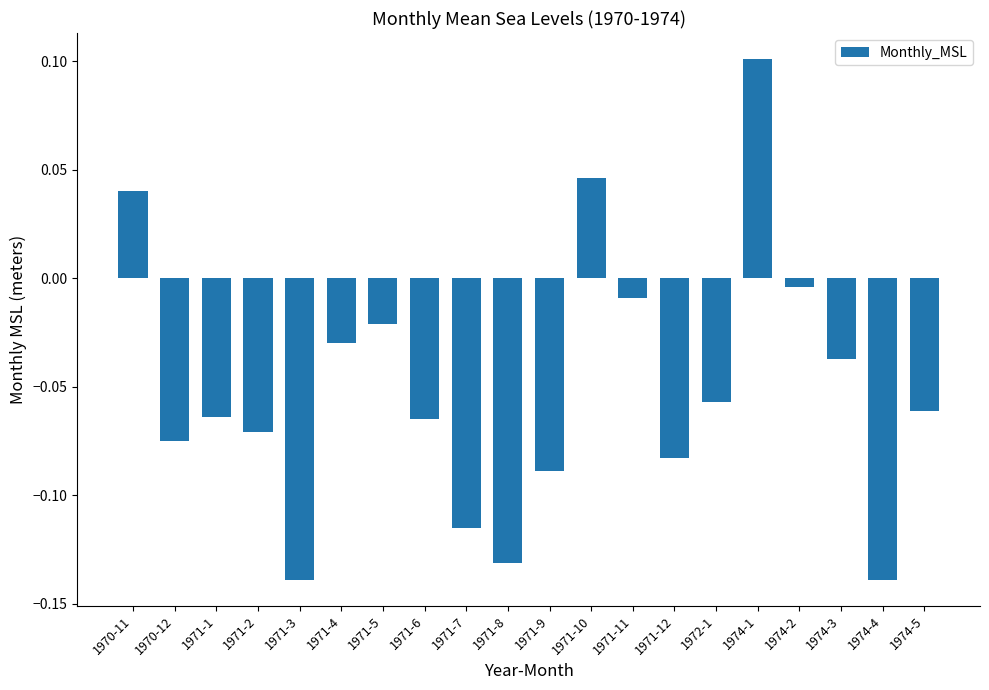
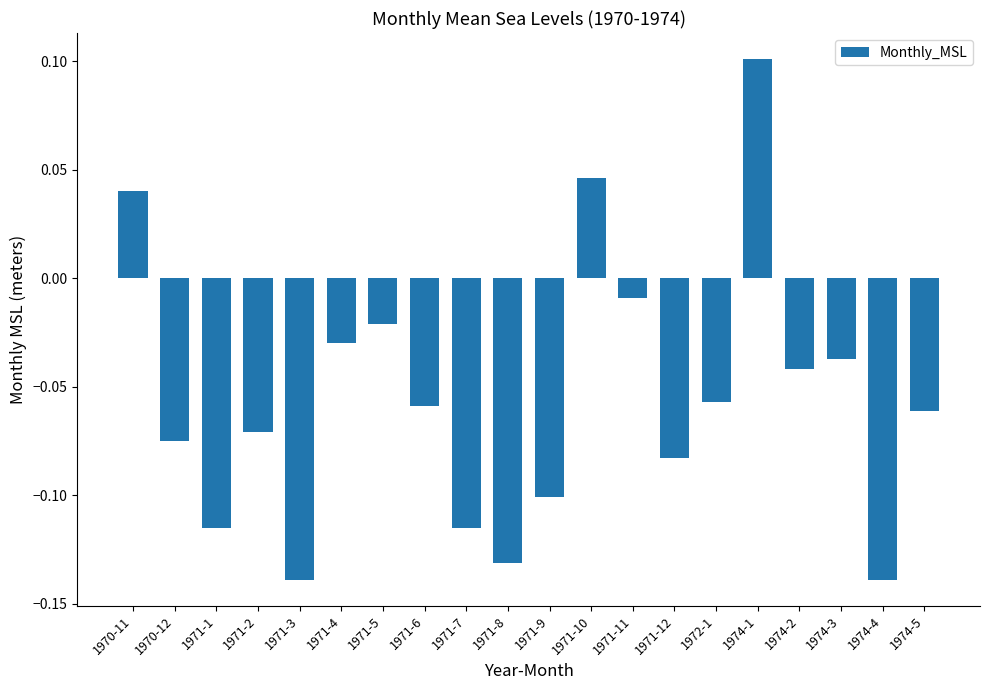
  {
    "1970-11": 0.040,
    "1970-12": -0.075,
-   "1971-1": -0.064,
+   "1971-1": -0.115,
    "1971-2": -0.071,
    "1971-3": -0.139,
    "1971-4": -0.030,
    "1971-5": -0.021,
-   "1971-6": -0.065,
+   "1971-6": -0.059,
    "1971-7": -0.115,
    "1971-8": -0.131,
-   "1971-9": -0.089,
+   "1971-9": -0.101,
    "1971-10": 0.046,
    "1971-11": -0.009,
    "1971-12": -0.083,
    "1972-1": -0.057,
    "1974-1": 0.101,
-   "1974-2": -0.004,
+   "1974-2": -0.042,
    "1974-3": -0.037,
    "1974-4": -0.139,
    "1974-5": -0.061
  }
